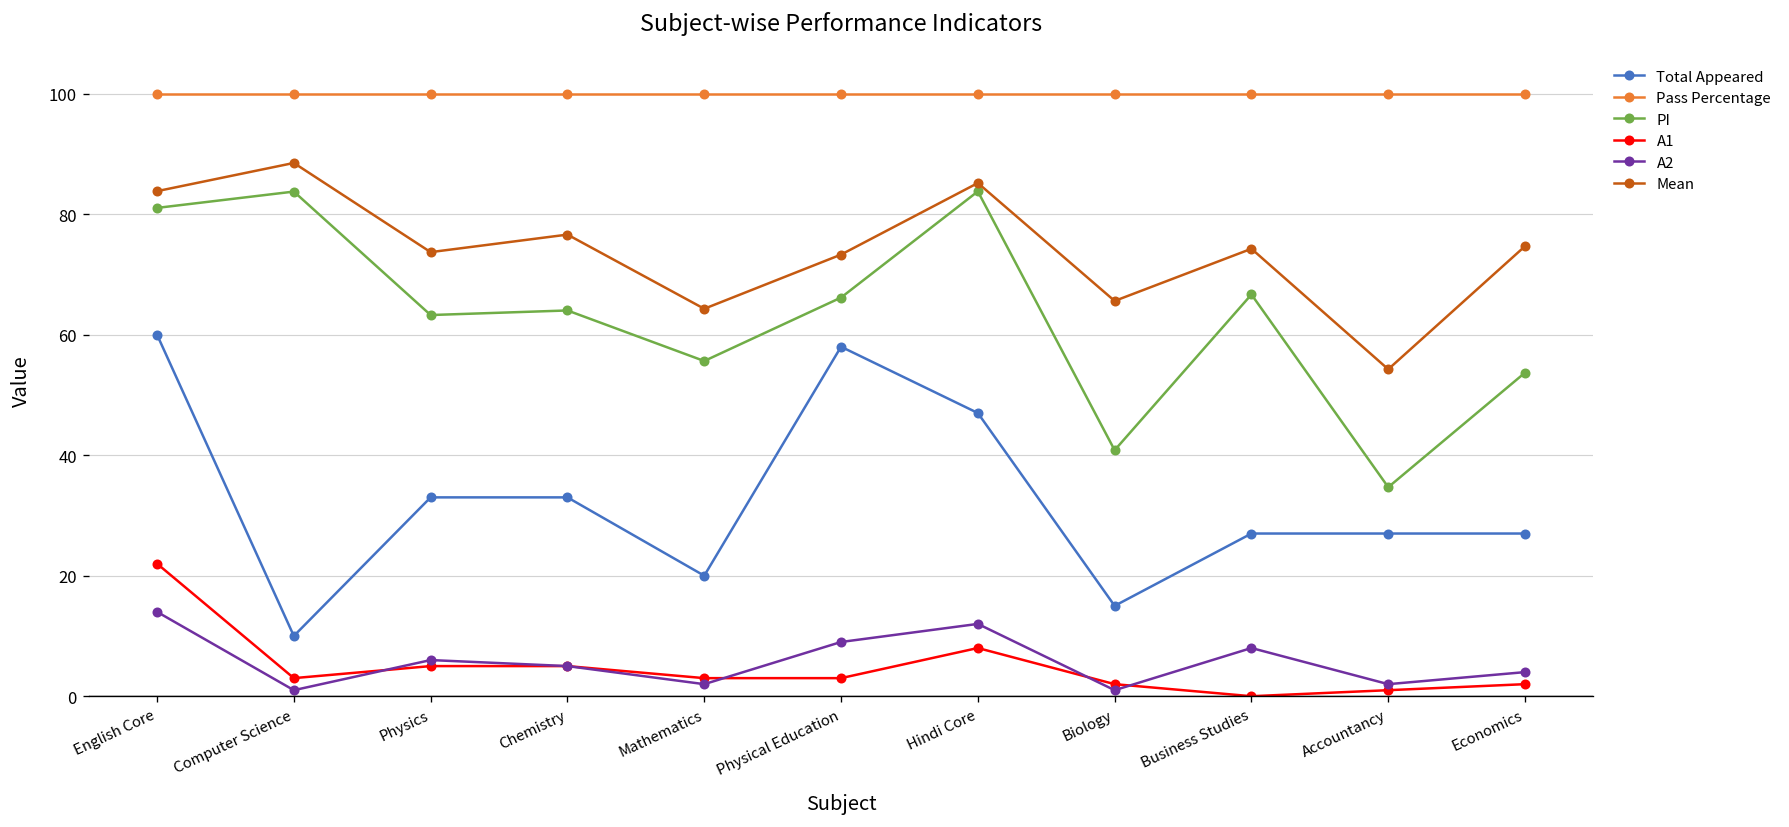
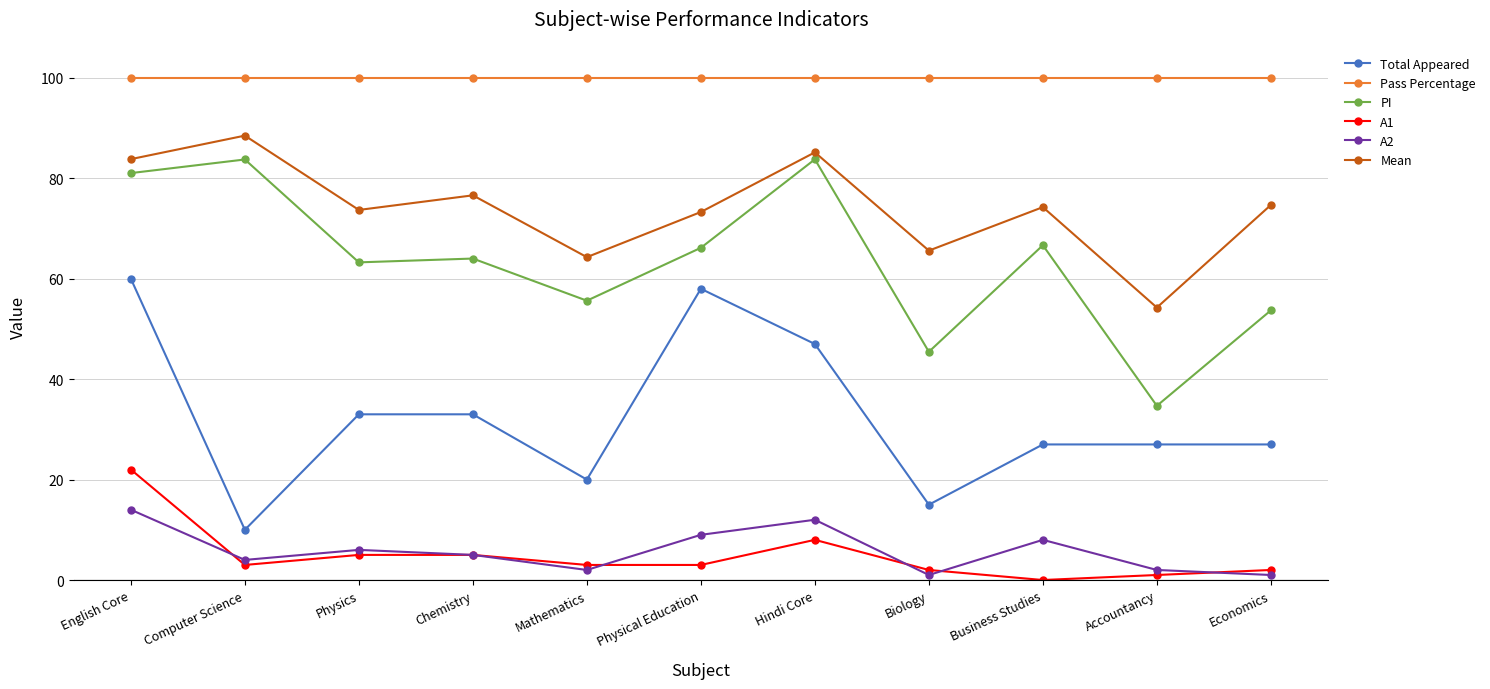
  {
    "Total Appeared": {
      "English Core": 60,
      "Computer Science": 10,
      "Physics": 33,
      "Chemistry": 33,
      "Mathematics": 20,
      "Physical Education": 58,
      "Hindi Core": 47,
      "Biology": 15,
      "Business Studies": 27,
      "Accountancy": 27,
      "Economics": 27
    },
    "Pass Percentage": {
      "English Core": 100,
      "Computer Science": 100,
      "Physics": 100,
      "Chemistry": 100,
      "Mathematics": 100,
      "Physical Education": 100,
      "Hindi Core": 100,
      "Biology": 100,
      "Business Studies": 100,
      "Accountancy": 100,
      "Economics": 100
    },
    "PI": {
      "English Core": 81,
      "Computer Science": 84,
      "Physics": 63,
      "Chemistry": 64,
      "Mathematics": 56,
      "Physical Education": 66,
      "Hindi Core": 84,
-     "Biology": 41,
+     "Biology": 45,
      "Business Studies": 67,
      "Accountancy": 35,
      "Economics": 54
    },
    "A1": {
      "English Core": 22,
      "Computer Science": 3,
      "Physics": 5,
      "Mathematics": 3,
      "Physical Education": 3,
      "Hindi Core": 8,
      "Biology": 2,
      "Business Studies": 0,
      "Accountancy": 1,
      "Economics": 2
    },
    "A2": {
      "English Core": 14,
-     "Computer Science": 1,
+     "Computer Science": 4,
      "Physics": 6,
      "Mathematics": 2,
      "Physical Education": 9,
      "Hindi Core": 12,
      "Biology": 1,
      "Business Studies": 8,
      "Accountancy": 2,
-     "Economics": 4
+     "Economics": 1
    },
    "Mean": {
      "English Core": 84,
      "Computer Science": 89,
      "Physics": 74,
      "Chemistry": 77,
      "Mathematics": 64,
      "Physical Education": 73,
      "Hindi Core": 85,
      "Biology": 66,
      "Business Studies": 74,
      "Accountancy": 54,
      "Economics": 75
    }
  }
